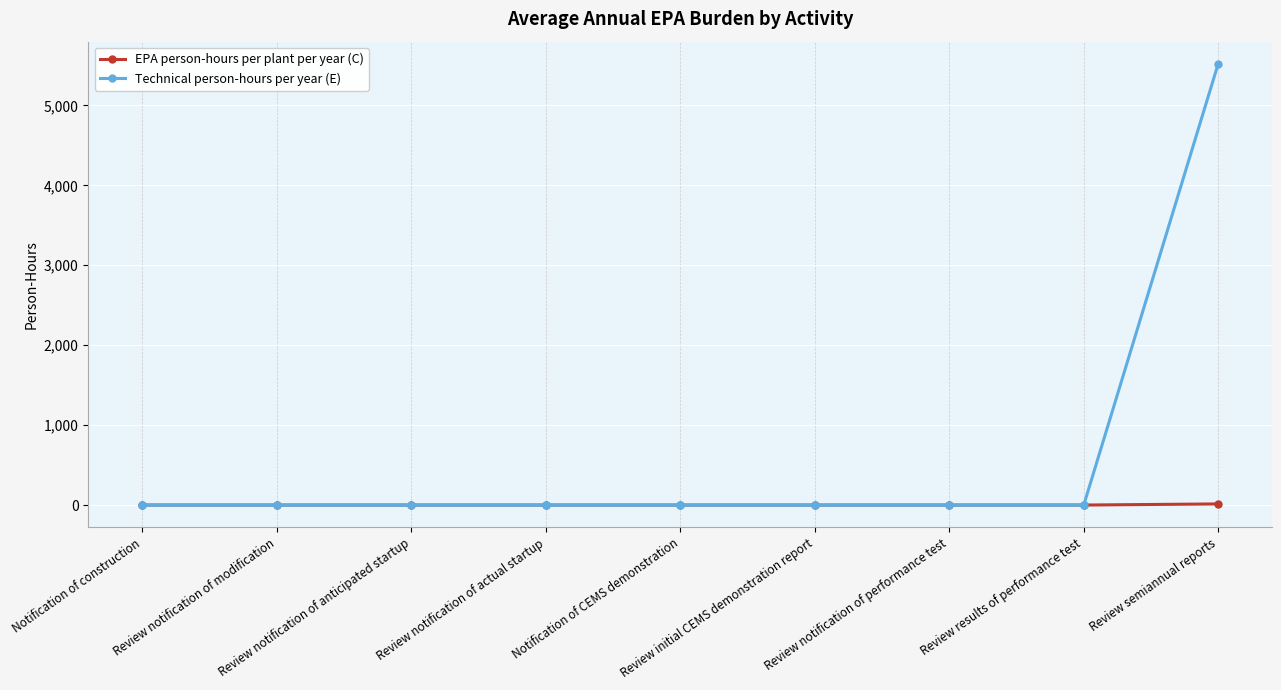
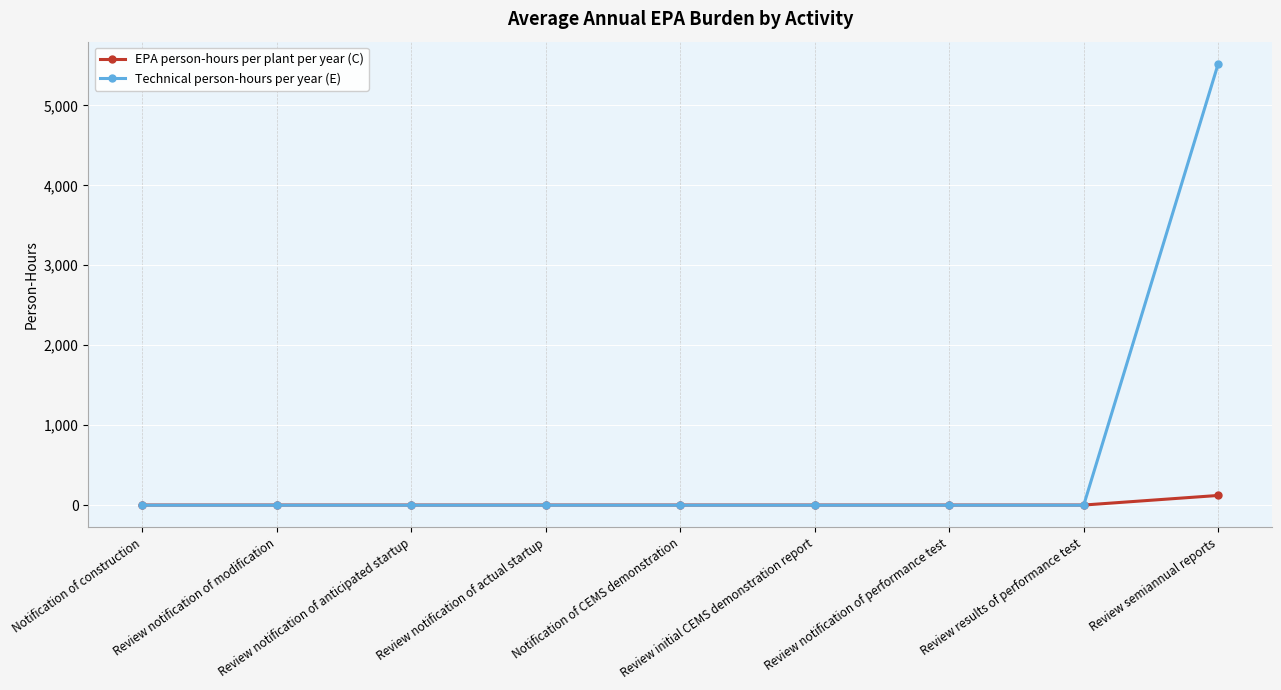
  {
    "EPA person-hours per plant per year (C)": {
-     "Review semiannual reports": "0"
+     "Review semiannual reports": "100"
    },
    "Technical person-hours per year (E)": {
      "Review semiannual reports": "5,500"
    }
  }
